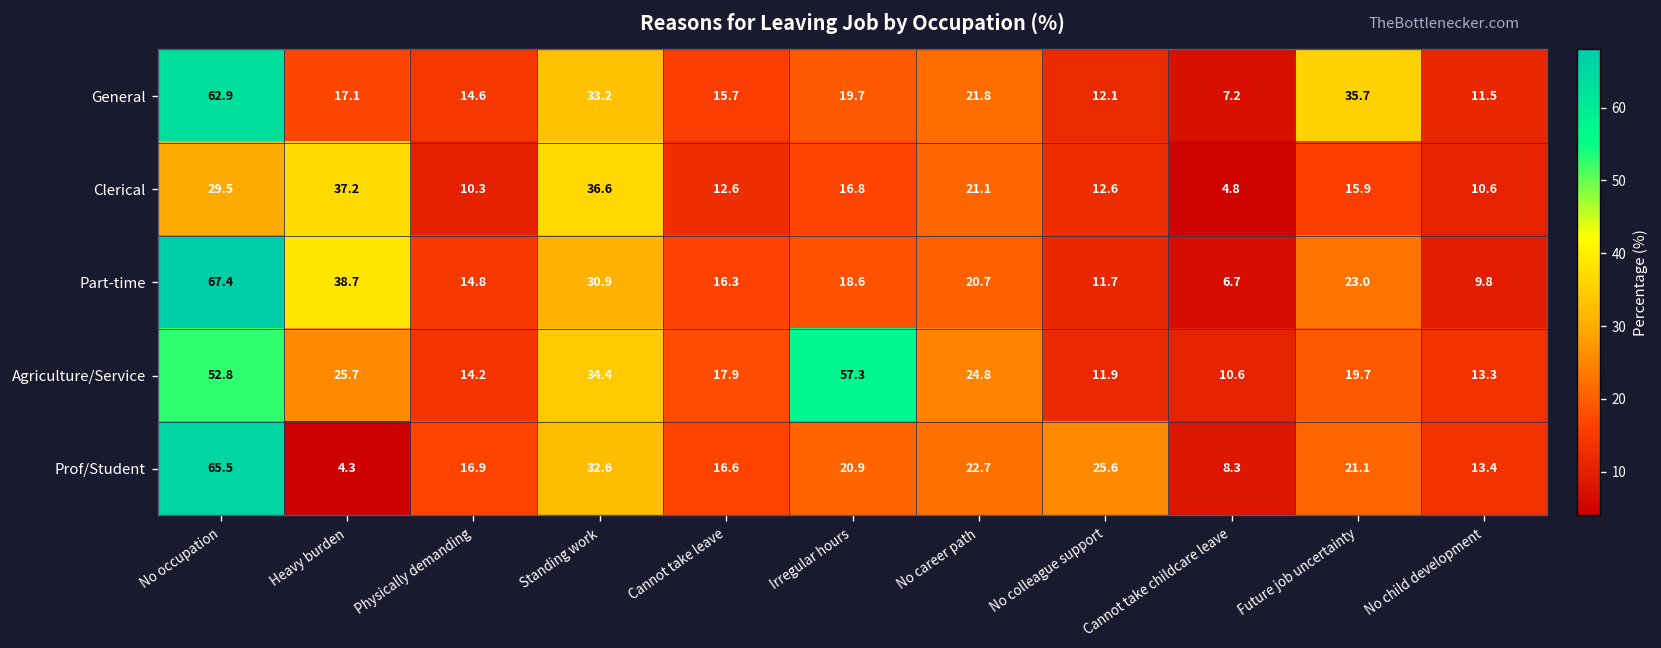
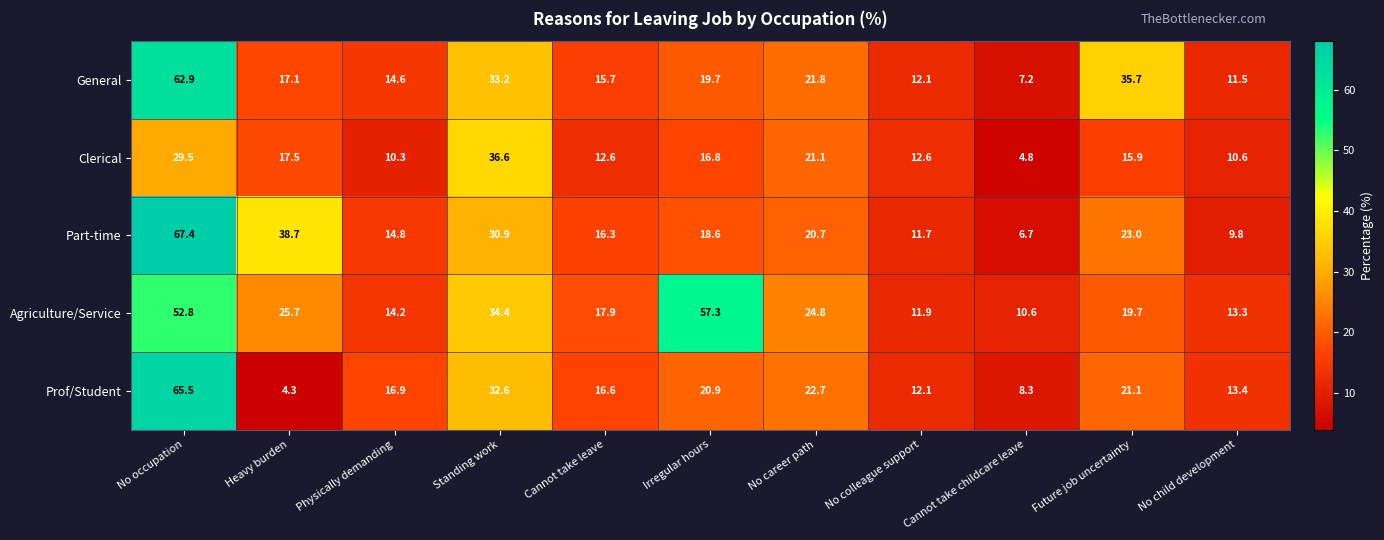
  {
    "General": {
      "No occupation": 62.9,
      "Heavy burden": 17.1,
      "Physically demanding": 14.6,
      "Standing work": 33.2,
      "Cannot take leave": 15.7,
      "Irregular hours": 19.7,
      "No career path": 21.8,
      "No colleague support": 12.1,
      "Cannot take childcare leave": 7.2,
      "Future job uncertainty": 35.7,
      "No child development": 11.5
    },
    "Clerical": {
      "No occupation": 29.5,
-     "Heavy burden": 37.2,
+     "Heavy burden": 17.5,
      "Physically demanding": 10.3,
      "Standing work": 36.6,
      "Cannot take leave": 12.6,
      "Irregular hours": 16.8,
      "No career path": 21.1,
      "No colleague support": 12.6,
      "Cannot take childcare leave": 4.8,
      "Future job uncertainty": 15.9,
      "No child development": 10.6
    },
    "Part-time": {
      "No occupation": 67.4,
      "Heavy burden": 38.7,
      "Physically demanding": 14.8,
      "Standing work": 30.9,
      "Cannot take leave": 16.3,
      "Irregular hours": 18.6,
      "No career path": 20.7,
      "No colleague support": 11.7,
      "Cannot take childcare leave": 6.7,
      "Future job uncertainty": 23.0,
      "No child development": 9.8
    },
    "Agriculture/Service": {
      "No occupation": 52.8,
      "Heavy burden": 25.7,
      "Physically demanding": 14.2,
      "Standing work": 34.4,
      "Cannot take leave": 17.9,
      "Irregular hours": 57.3,
      "No career path": 24.8,
      "No colleague support": 11.9,
      "Cannot take childcare leave": 10.6,
      "Future job uncertainty": 19.7,
      "No child development": 13.3
    },
    "Prof/Student": {
      "No occupation": 65.5,
      "Heavy burden": 4.3,
      "Physically demanding": 16.9,
      "Standing work": 32.6,
      "Cannot take leave": 16.6,
      "Irregular hours": 20.9,
      "No career path": 22.7,
-     "No colleague support": 25.6,
+     "No colleague support": 12.1,
      "Cannot take childcare leave": 8.3,
      "Future job uncertainty": 21.1,
      "No child development": 13.4
    }
  }
